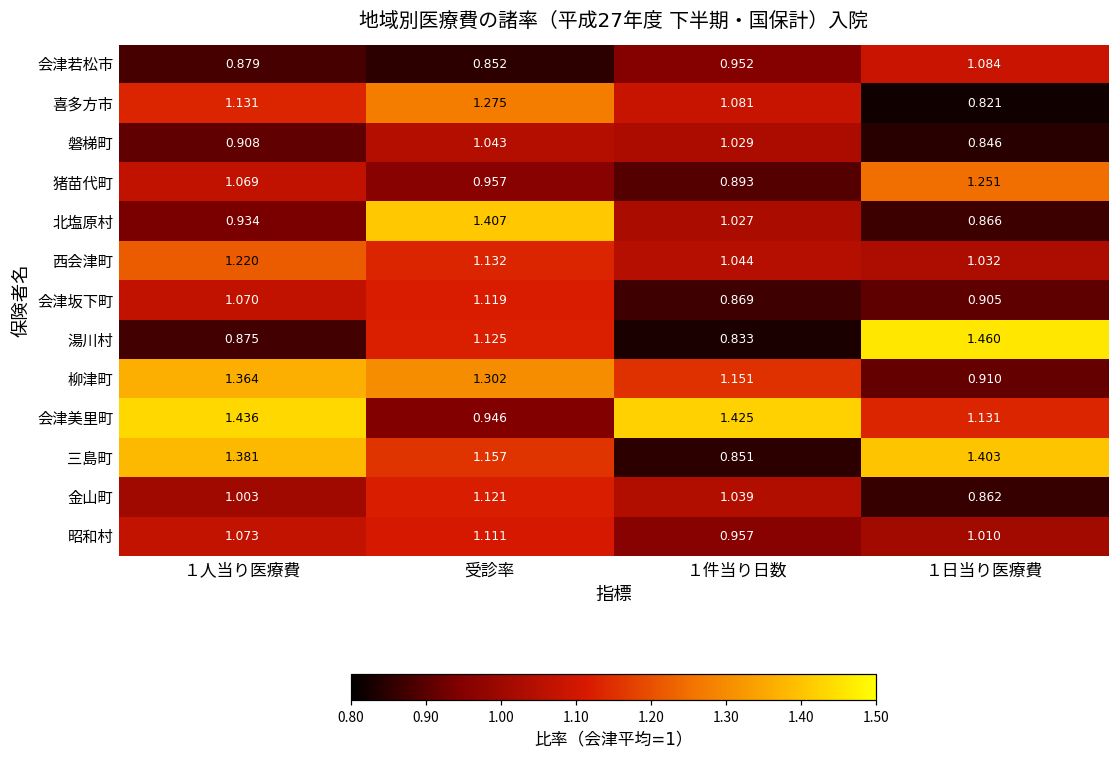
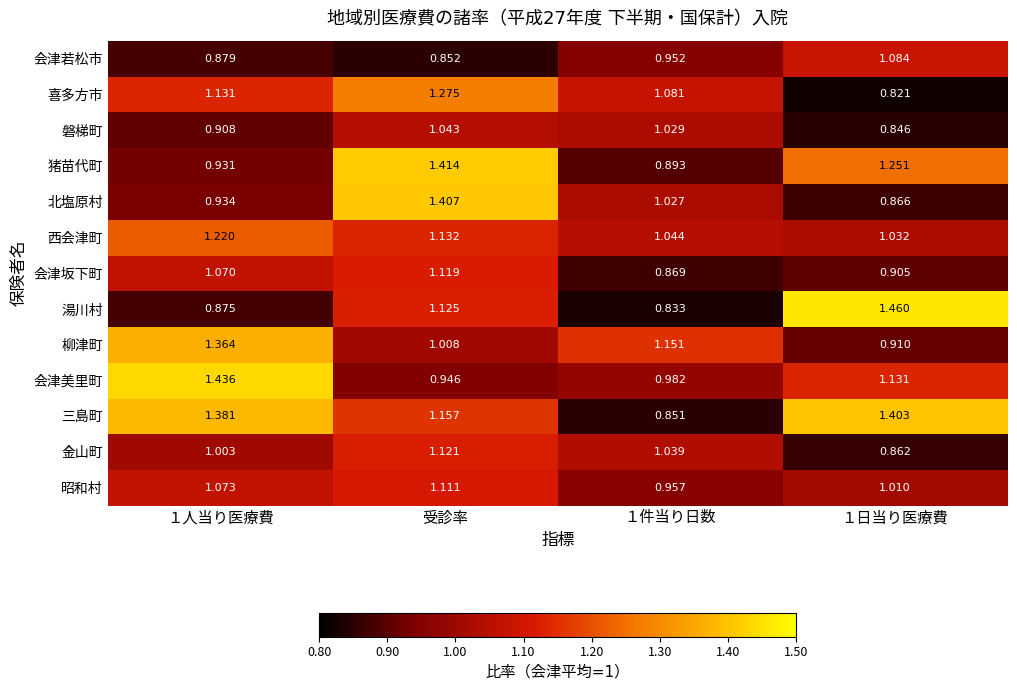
  {
    "会津若松市": {
      "１人当り医療費": 0.879,
      "受診率": 0.852,
      "１件当り日数": 0.952,
      "１日当り医療費": 1.084
    },
    "喜多方市": {
      "１人当り医療費": 1.131,
      "受診率": 1.275,
      "１件当り日数": 1.081,
      "１日当り医療費": 0.821
    },
    "磐梯町": {
      "１人当り医療費": 0.908,
      "受診率": 1.043,
      "１件当り日数": 1.029,
      "１日当り医療費": 0.846
    },
    "猪苗代町": {
-     "１人当り医療費": 1.069,
-     "受診率": 0.957,
+     "１人当り医療費": 0.931,
+     "受診率": 1.414,
      "１件当り日数": 0.893,
      "１日当り医療費": 1.251
    },
    "北塩原村": {
      "１人当り医療費": 0.934,
      "受診率": 1.407,
      "１件当り日数": 1.027,
      "１日当り医療費": 0.866
    },
    "西会津町": {
      "１人当り医療費": 1.220,
      "受診率": 1.132,
      "１件当り日数": 1.044,
      "１日当り医療費": 1.032
    },
    "会津坂下町": {
      "１人当り医療費": 1.070,
      "受診率": 1.119,
      "１件当り日数": 0.869,
      "１日当り医療費": 0.905
    },
    "湯川村": {
      "１人当り医療費": 0.875,
      "受診率": 1.125,
      "１件当り日数": 0.833,
      "１日当り医療費": 1.460
    },
    "柳津町": {
      "１人当り医療費": 1.364,
-     "受診率": 1.302,
+     "受診率": 1.008,
      "１件当り日数": 1.151,
      "１日当り医療費": 0.910
    },
    "会津美里町": {
      "１人当り医療費": 1.436,
      "受診率": 0.946,
-     "１件当り日数": 1.425,
+     "１件当り日数": 0.982,
      "１日当り医療費": 1.131
    },
    "三島町": {
      "１人当り医療費": 1.381,
      "受診率": 1.157,
      "１件当り日数": 0.851,
      "１日当り医療費": 1.403
    },
    "金山町": {
      "１人当り医療費": 1.003,
      "受診率": 1.121,
      "１件当り日数": 1.039,
      "１日当り医療費": 0.862
    },
    "昭和村": {
      "１人当り医療費": 1.073,
      "受診率": 1.111,
      "１件当り日数": 0.957,
      "１日当り医療費": 1.010
    }
  }
